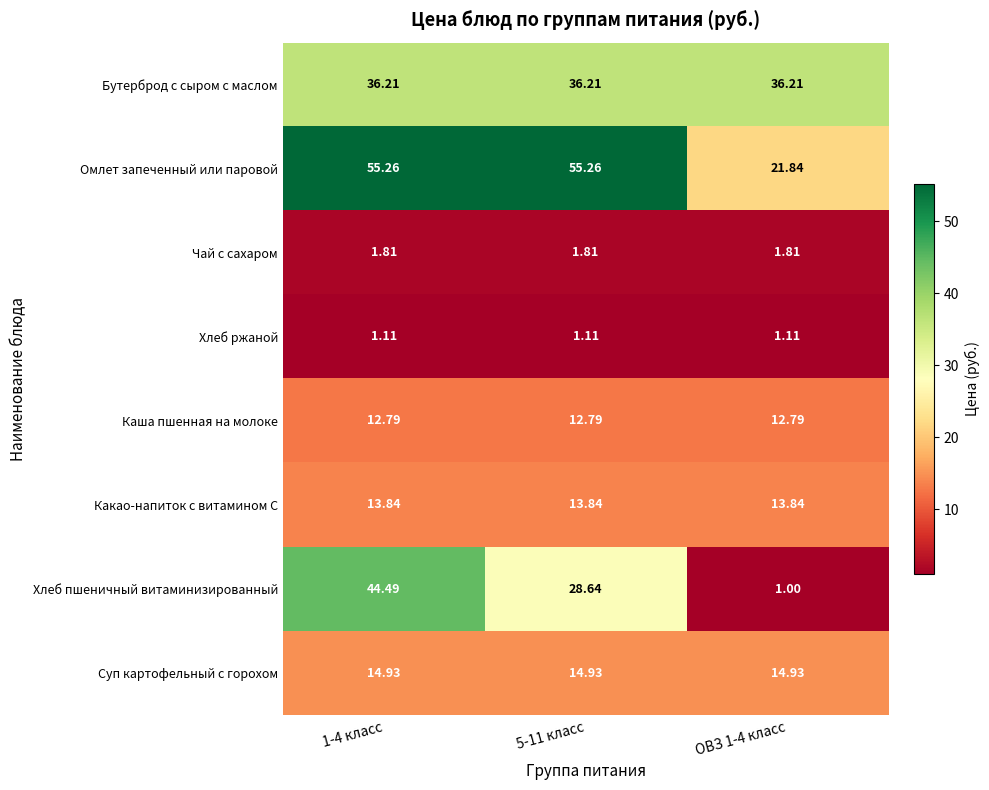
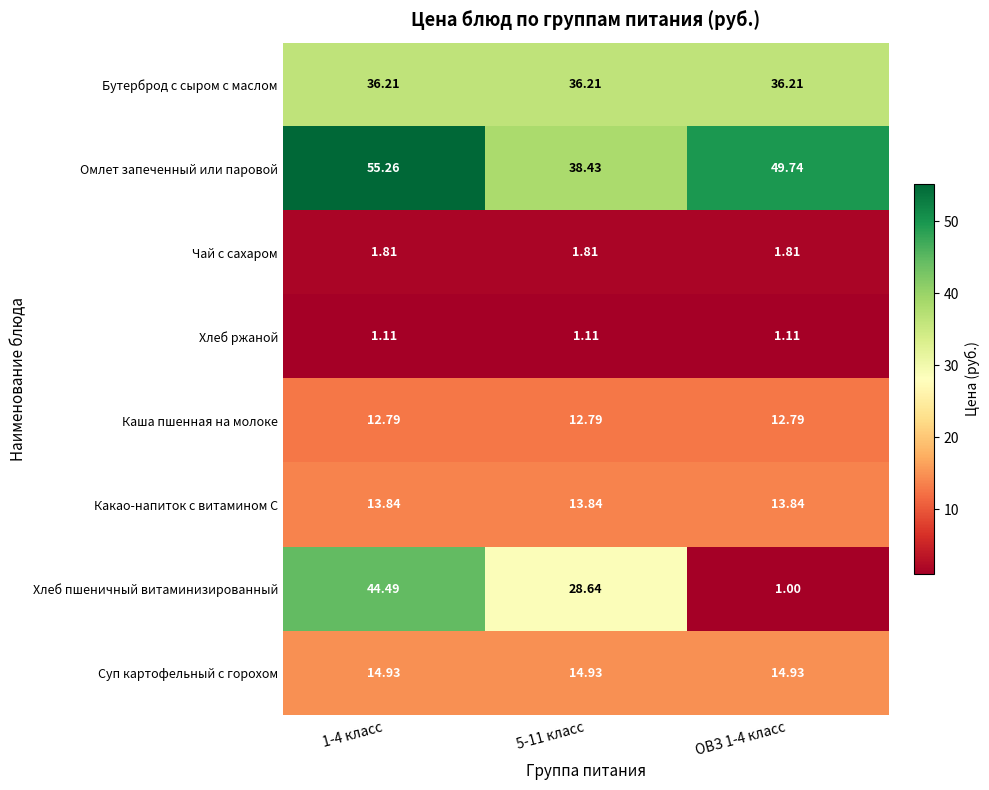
  {
    "Бутерброд с сыром с маслом": {
      "1-4 класс": 36.21,
      "5-11 класс": 36.21,
      "ОВЗ 1-4 класс": 36.21
    },
    "Омлет запеченный или паровой": {
      "1-4 класс": 55.26,
-     "5-11 класс": 55.26,
-     "ОВЗ 1-4 класс": 21.84
+     "5-11 класс": 38.43,
+     "ОВЗ 1-4 класс": 49.74
    },
    "Чай с сахаром": {
      "1-4 класс": 1.81,
      "5-11 класс": 1.81,
      "ОВЗ 1-4 класс": 1.81
    },
    "Хлеб ржаной": {
      "1-4 класс": 1.11,
      "5-11 класс": 1.11,
      "ОВЗ 1-4 класс": 1.11
    },
    "Каша пшенная на молоке": {
      "1-4 класс": 12.79,
      "5-11 класс": 12.79,
      "ОВЗ 1-4 класс": 12.79
    },
    "Какао-напиток с витамином С": {
      "1-4 класс": 13.84,
      "5-11 класс": 13.84,
      "ОВЗ 1-4 класс": 13.84
    },
    "Хлеб пшеничный витаминизированный": {
      "1-4 класс": 44.49,
      "5-11 класс": 28.64,
      "ОВЗ 1-4 класс": 1.00
    },
    "Суп картофельный с горохом": {
      "1-4 класс": 14.93,
      "5-11 класс": 14.93,
      "ОВЗ 1-4 класс": 14.93
    }
  }
